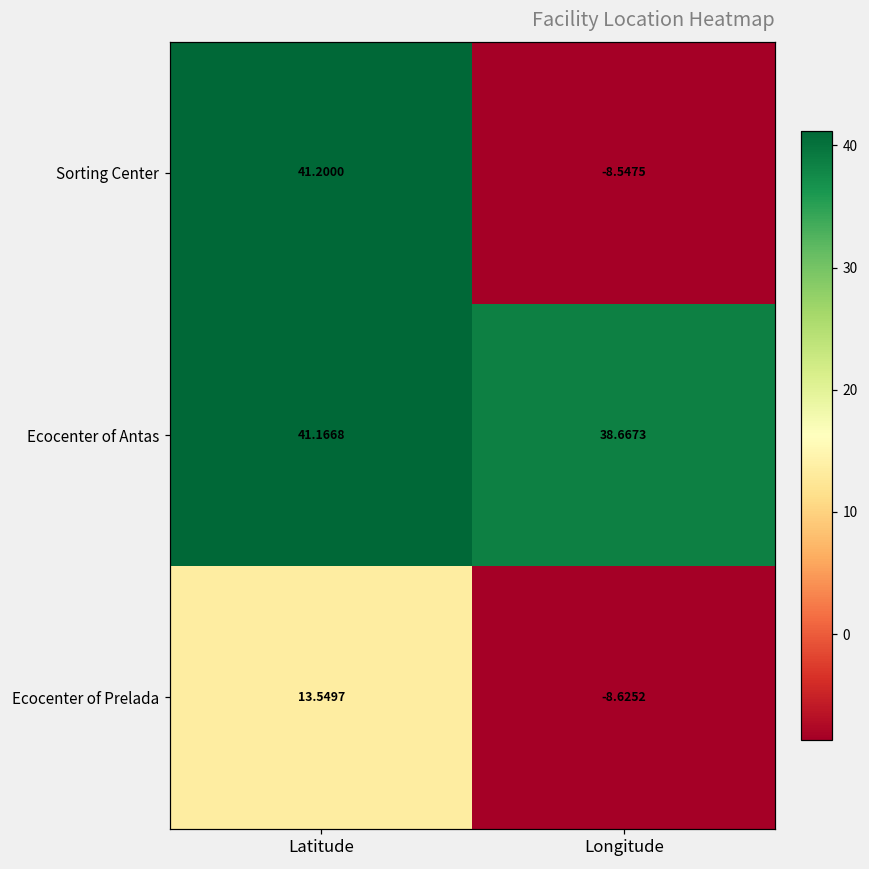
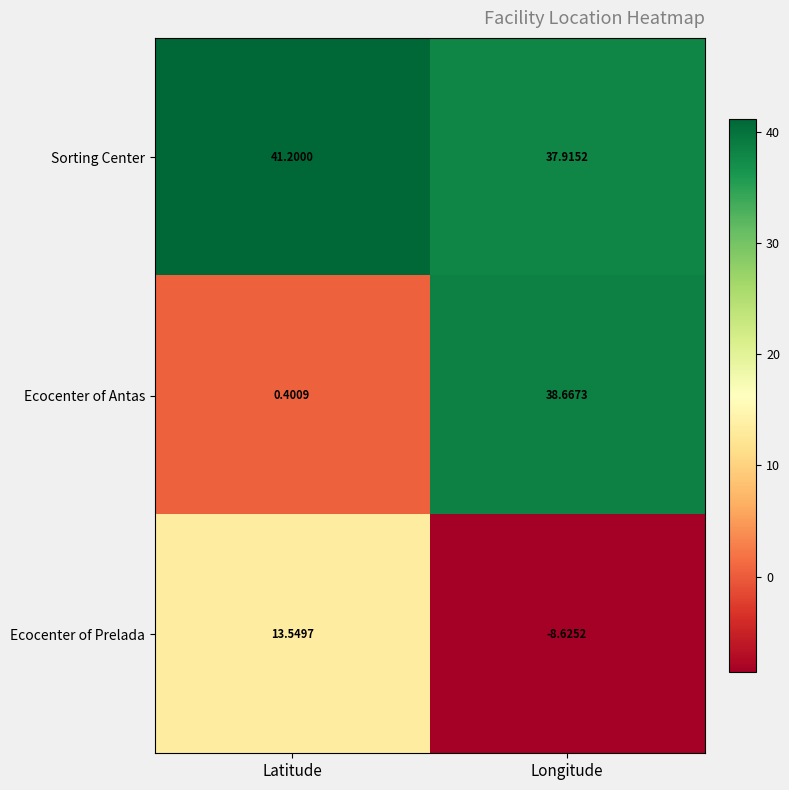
  {
    "Sorting Center": {
      "Latitude": 41.2000,
-     "Longitude": -8.5475
+     "Longitude": 37.9152
    },
    "Ecocenter of Antas": {
-     "Latitude": 41.1668,
+     "Latitude": 0.4009,
      "Longitude": 38.6673
    },
    "Ecocenter of Prelada": {
      "Latitude": 13.5497,
      "Longitude": -8.6252
    }
  }
